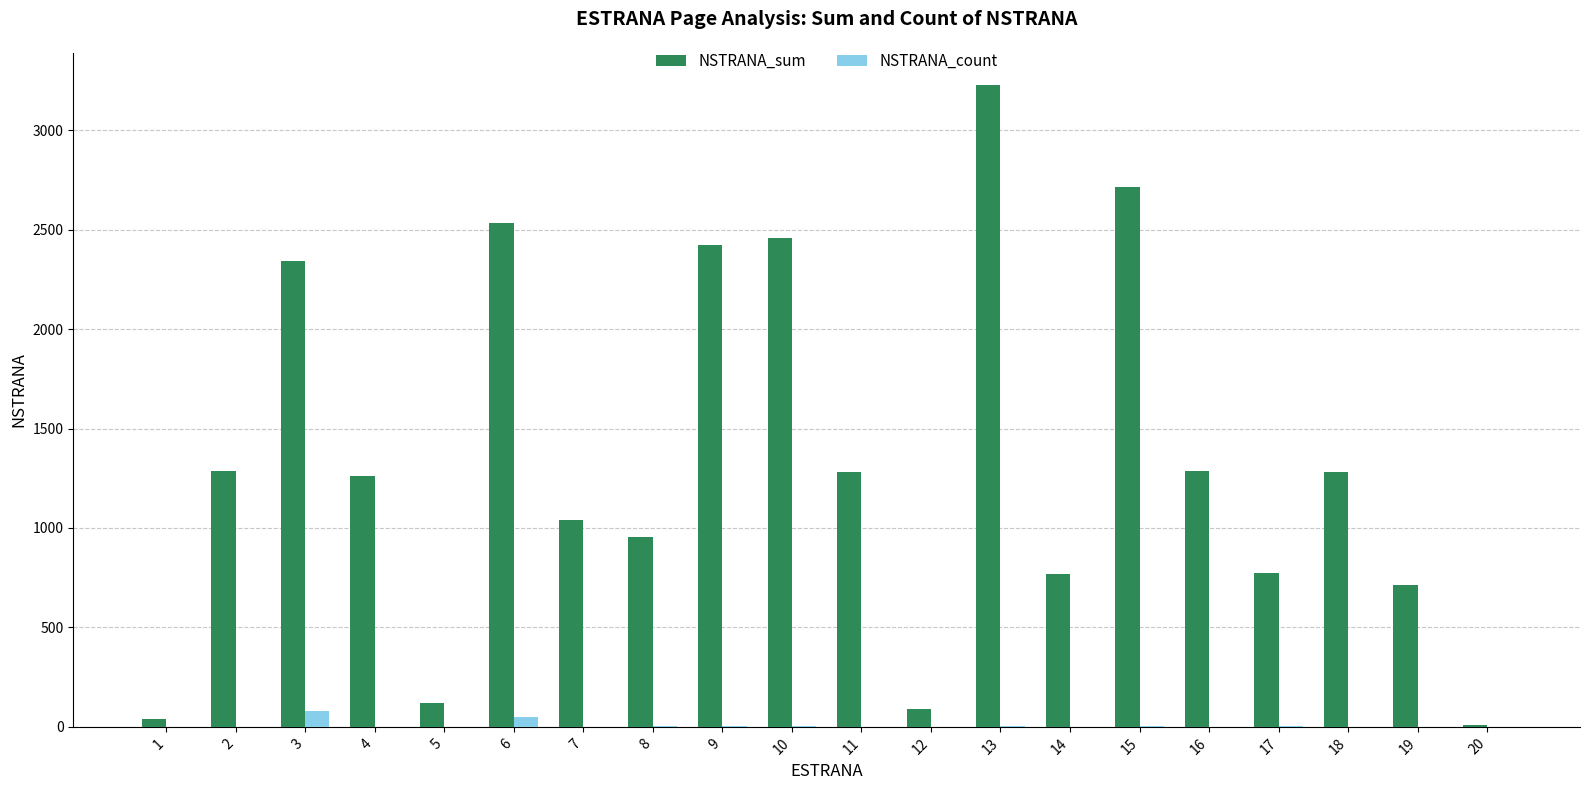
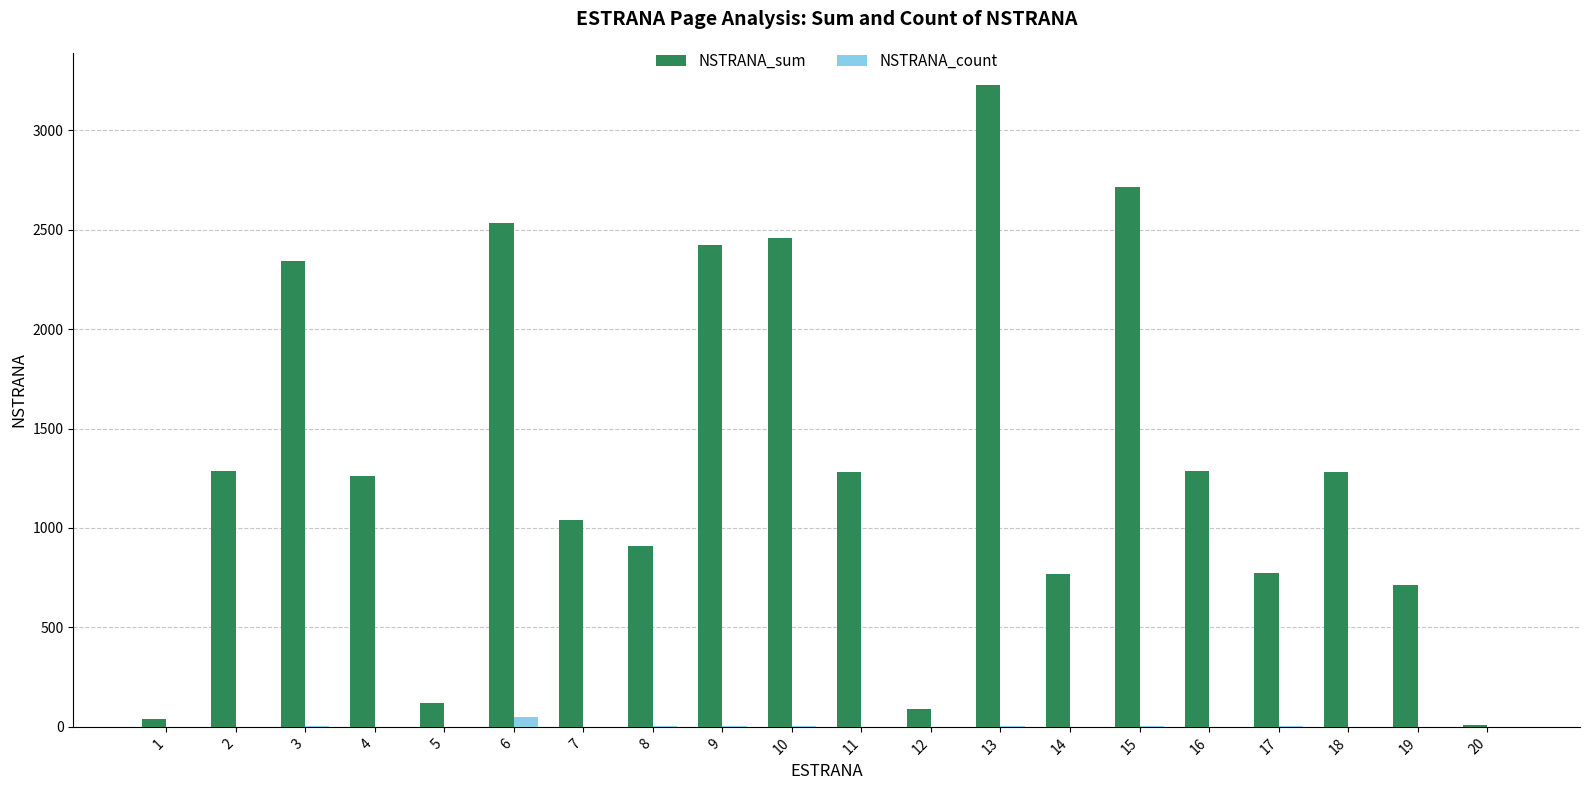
  {
    "NSTRANA_sum": {
      "1": 40,
      "2": 1290,
      "3": 2340,
      "4": 1260,
      "5": 120,
      "6": 2530,
      "7": 1040,
-     "8": 960,
+     "8": 910,
      "9": 2420,
      "10": 2460,
      "11": 1280,
      "12": 90,
      "13": 3230,
      "14": 770,
      "15": 2720,
      "16": 1290,
      "17": 780,
      "18": 1280,
      "19": 710
    },
    "NSTRANA_count": {
-     "3": 80,
+     "3": 0,
      "6": 50
    }
  }
